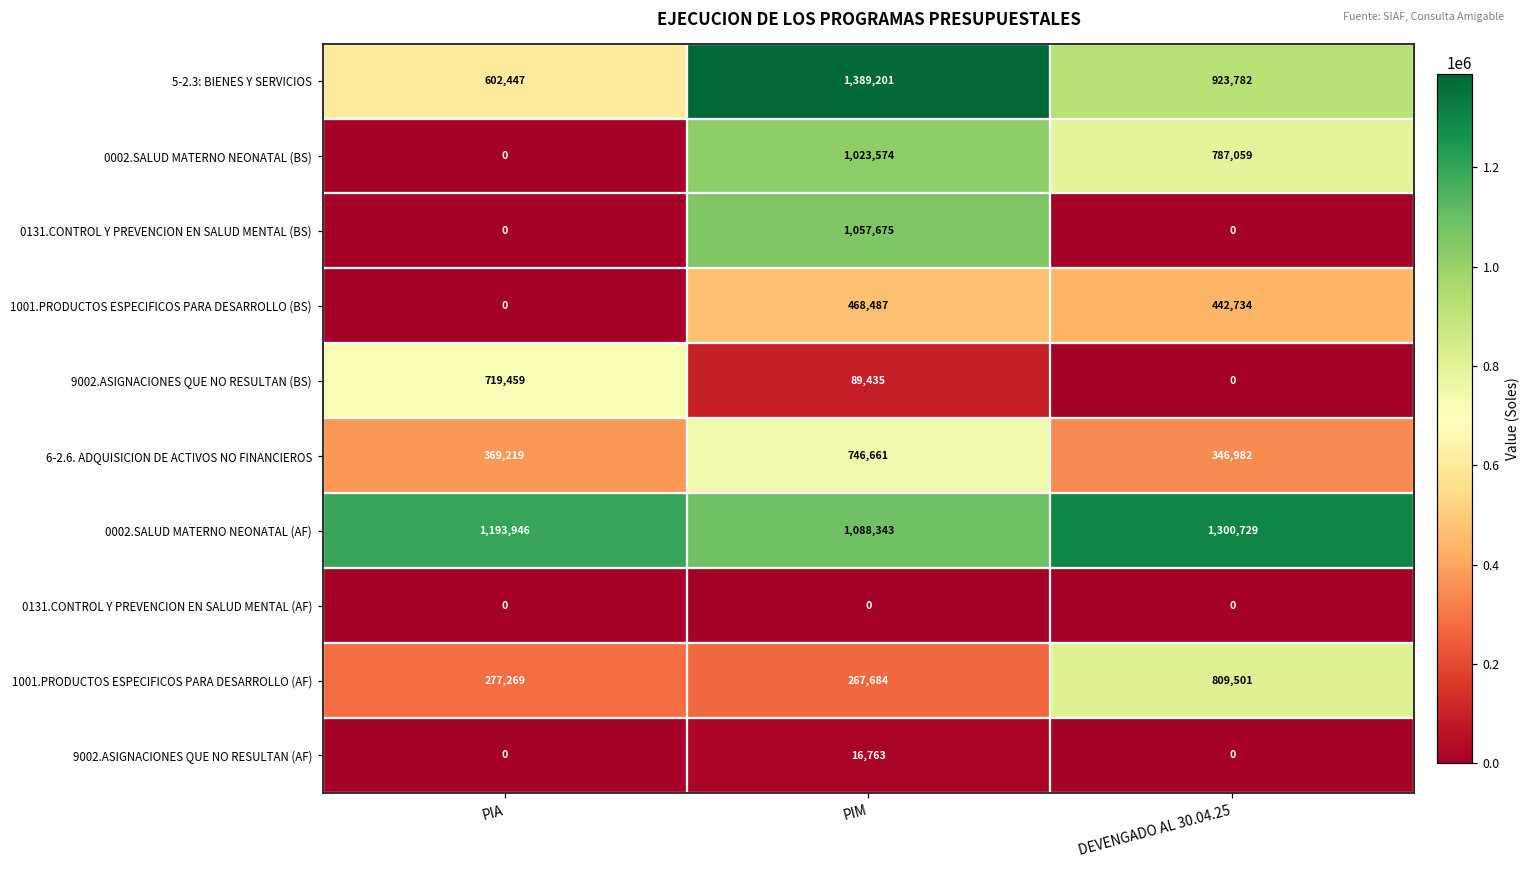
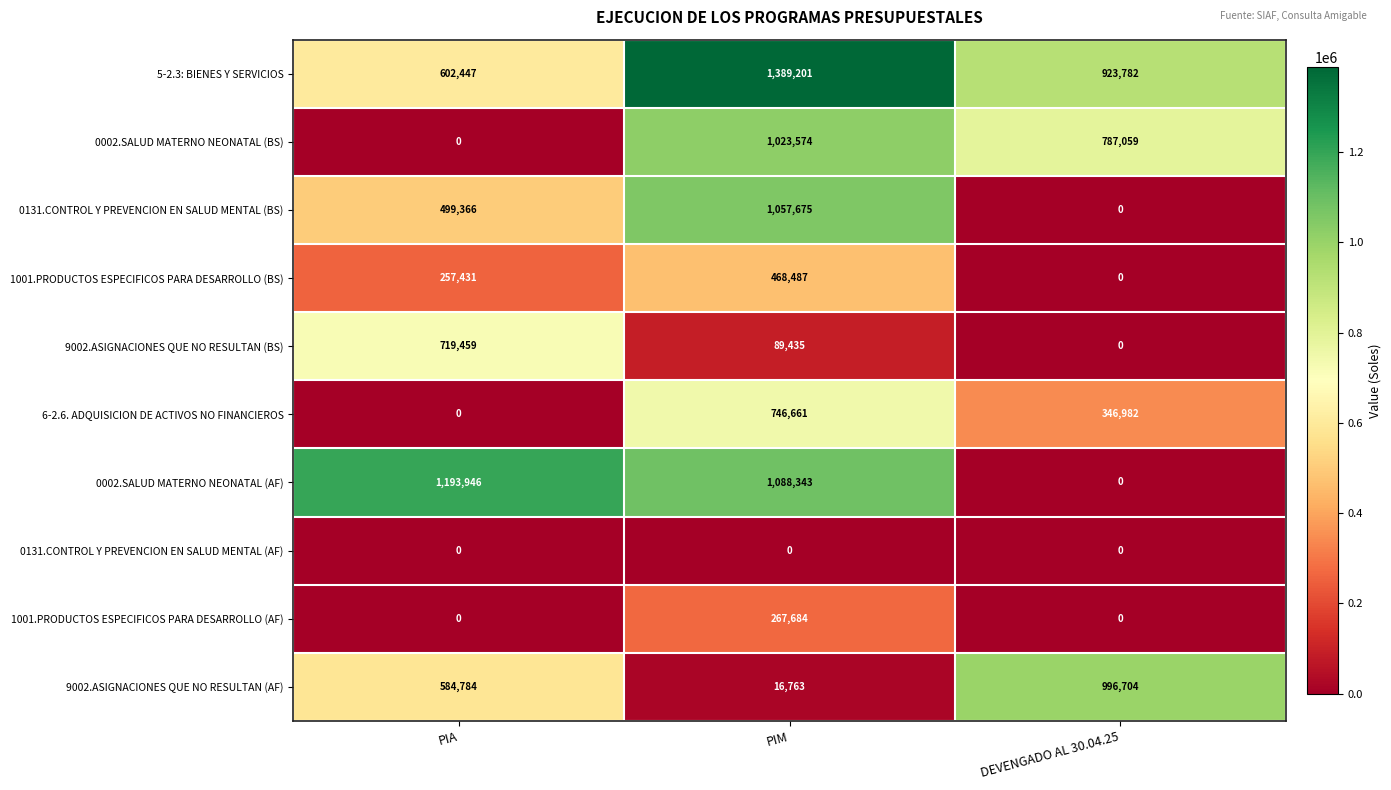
  {
    "5-2.3: BIENES Y SERVICIOS": {
      "PIA": "602,447",
      "PIM": "1,389,201",
      "DEVENGADO AL 30.04.25": "923,782"
    },
    "0002.SALUD MATERNO NEONATAL (BS)": {
      "PIA": "0",
      "PIM": "1,023,574",
      "DEVENGADO AL 30.04.25": "787,059"
    },
    "0131.CONTROL Y PREVENCION EN SALUD MENTAL (BS)": {
-     "PIA": "0",
+     "PIA": "499,366",
      "PIM": "1,057,675",
      "DEVENGADO AL 30.04.25": "0"
    },
    "1001.PRODUCTOS ESPECIFICOS PARA DESARROLLO (BS)": {
-     "PIA": "0",
+     "PIA": "257,431",
      "PIM": "468,487",
-     "DEVENGADO AL 30.04.25": "442,734"
+     "DEVENGADO AL 30.04.25": "0"
    },
    "9002.ASIGNACIONES QUE NO RESULTAN (BS)": {
      "PIA": "719,459",
      "PIM": "89,435",
      "DEVENGADO AL 30.04.25": "0"
    },
    "6-2.6. ADQUISICION DE ACTIVOS NO FINANCIEROS": {
-     "PIA": "369,219",
+     "PIA": "0",
      "PIM": "746,661",
      "DEVENGADO AL 30.04.25": "346,982"
    },
    "0002.SALUD MATERNO NEONATAL (AF)": {
      "PIA": "1,193,946",
      "PIM": "1,088,343",
-     "DEVENGADO AL 30.04.25": "1,300,729"
+     "DEVENGADO AL 30.04.25": "0"
    },
    "0131.CONTROL Y PREVENCION EN SALUD MENTAL (AF)": {
      "PIA": "0",
      "PIM": "0",
      "DEVENGADO AL 30.04.25": "0"
    },
    "1001.PRODUCTOS ESPECIFICOS PARA DESARROLLO (AF)": {
-     "PIA": "277,269",
+     "PIA": "0",
      "PIM": "267,684",
-     "DEVENGADO AL 30.04.25": "809,501"
+     "DEVENGADO AL 30.04.25": "0"
    },
    "9002.ASIGNACIONES QUE NO RESULTAN (AF)": {
-     "PIA": "0",
+     "PIA": "584,784",
      "PIM": "16,763",
-     "DEVENGADO AL 30.04.25": "0"
+     "DEVENGADO AL 30.04.25": "996,704"
    }
  }
